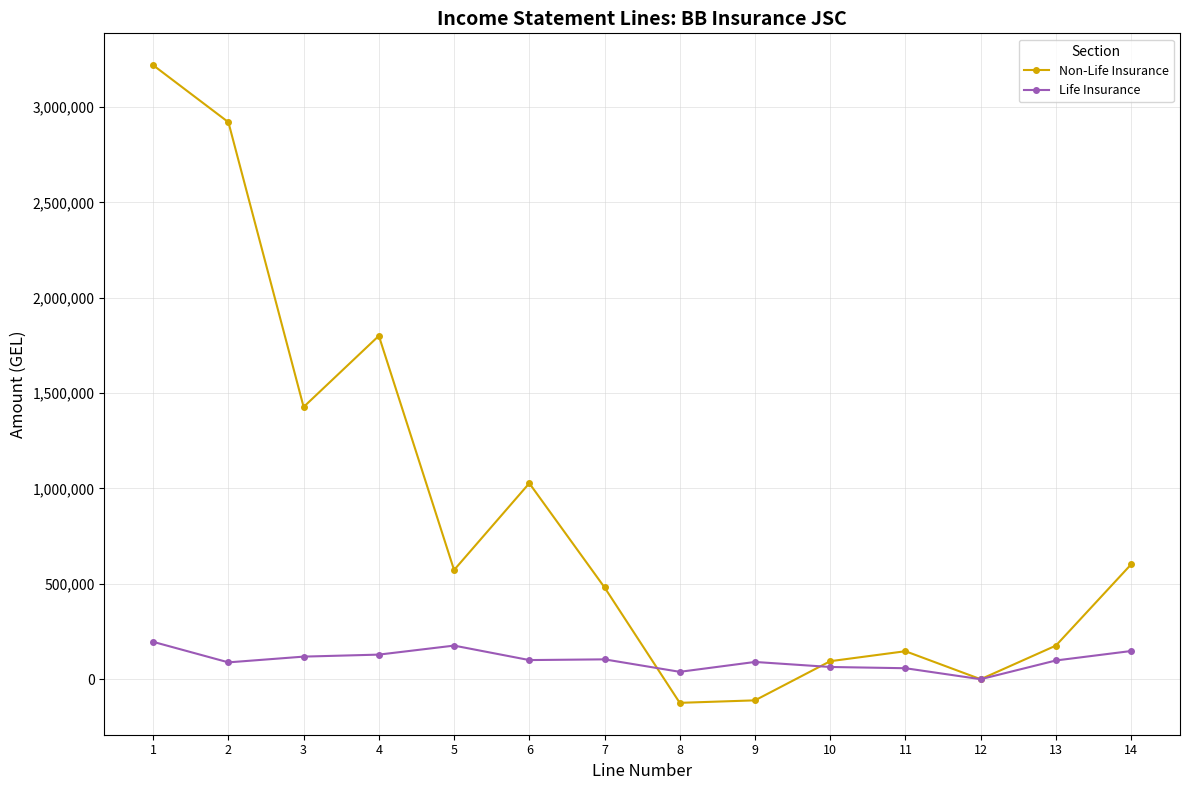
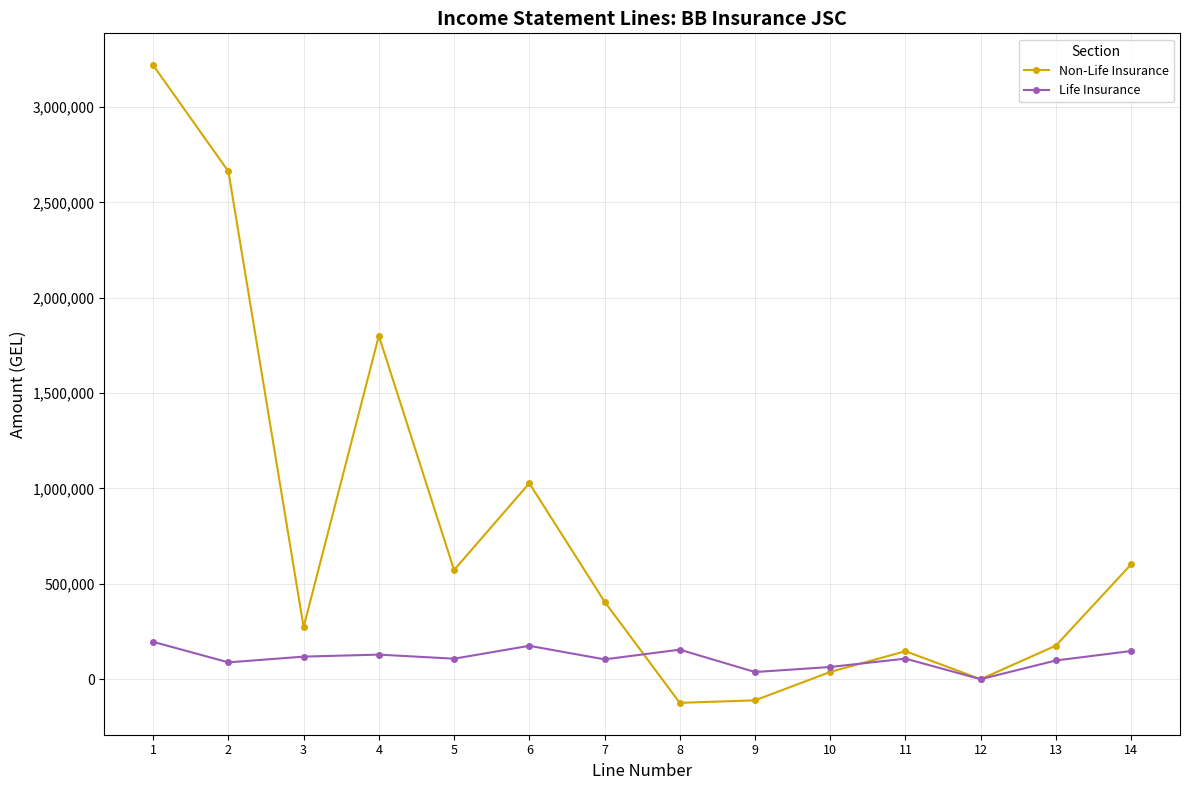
  {
    "Non-Life Insurance": {
      "1": "3,220,000",
-     "2": "2,920,000",
-     "3": "1,430,000",
+     "2": "2,660,000",
+     "3": "270,000",
      "4": "1,800,000",
      "5": "570,000",
      "6": "1,030,000",
-     "7": "480,000",
+     "7": "410,000",
      "8": "-120,000",
      "9": "-110,000",
-     "10": "90,000",
+     "10": "40,000",
      "11": "150,000",
      "13": "180,000",
      "14": "600,000"
    },
    "Life Insurance": {
      "1": "200,000",
      "2": "90,000",
      "3": "120,000",
      "4": "130,000",
-     "5": "180,000",
-     "6": "100,000",
+     "5": "110,000",
+     "6": "180,000",
      "7": "100,000",
-     "8": "40,000",
-     "9": "90,000",
+     "8": "150,000",
+     "9": "40,000",
      "10": "60,000",
-     "11": "60,000",
+     "11": "110,000",
      "13": "100,000",
      "14": "150,000"
    }
  }
